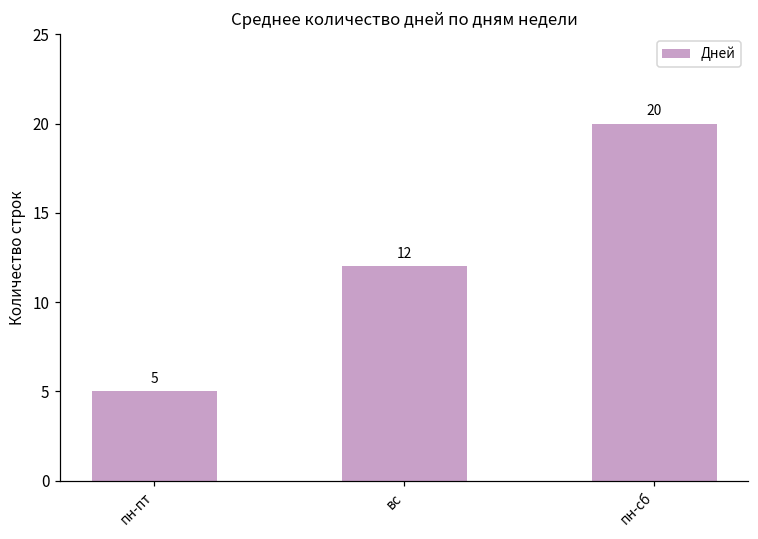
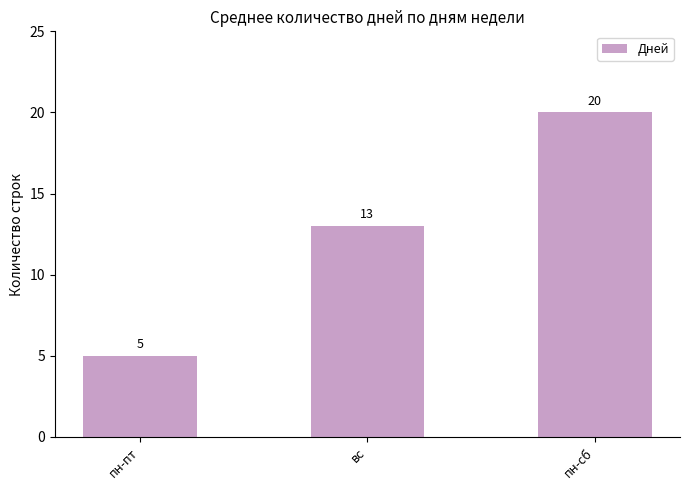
  {
    "пн-пт": 5,
-   "вс": 12,
+   "вс": 13,
    "пн-сб": 20
  }
